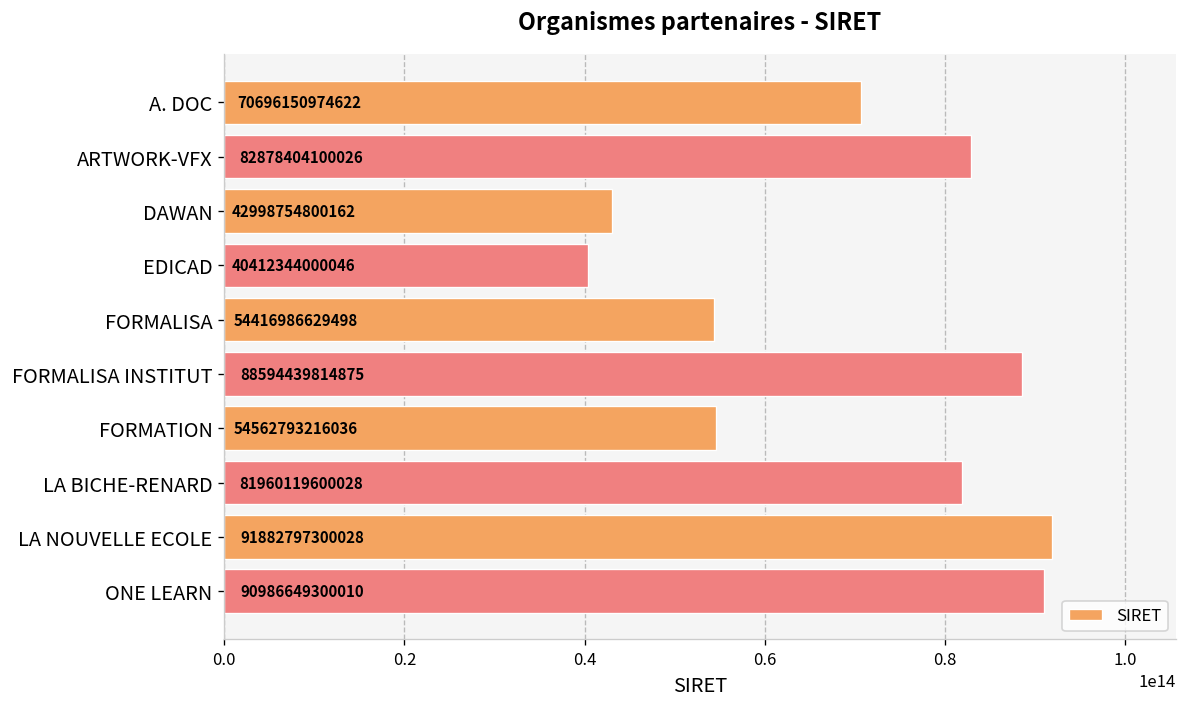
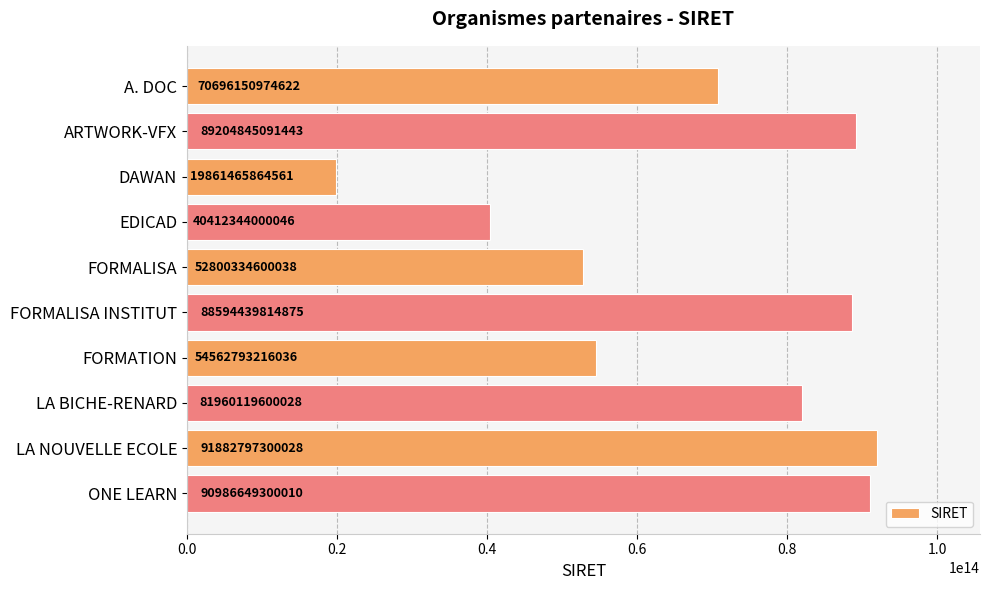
  {
    "A. DOC": 70696150974622,
-   "ARTWORK-VFX": 82878404100026,
-   "DAWAN": 42998754800162,
+   "ARTWORK-VFX": 89204845091443,
+   "DAWAN": 19861465864561,
    "EDICAD": 40412344000046,
-   "FORMALISA": 54416986629498,
+   "FORMALISA": 52800334600038,
    "FORMALISA INSTITUT": 88594439814875,
    "FORMATION": 54562793216036,
    "LA BICHE-RENARD": 81960119600028,
    "LA NOUVELLE ECOLE": 91882797300028,
    "ONE LEARN": 90986649300010
  }
